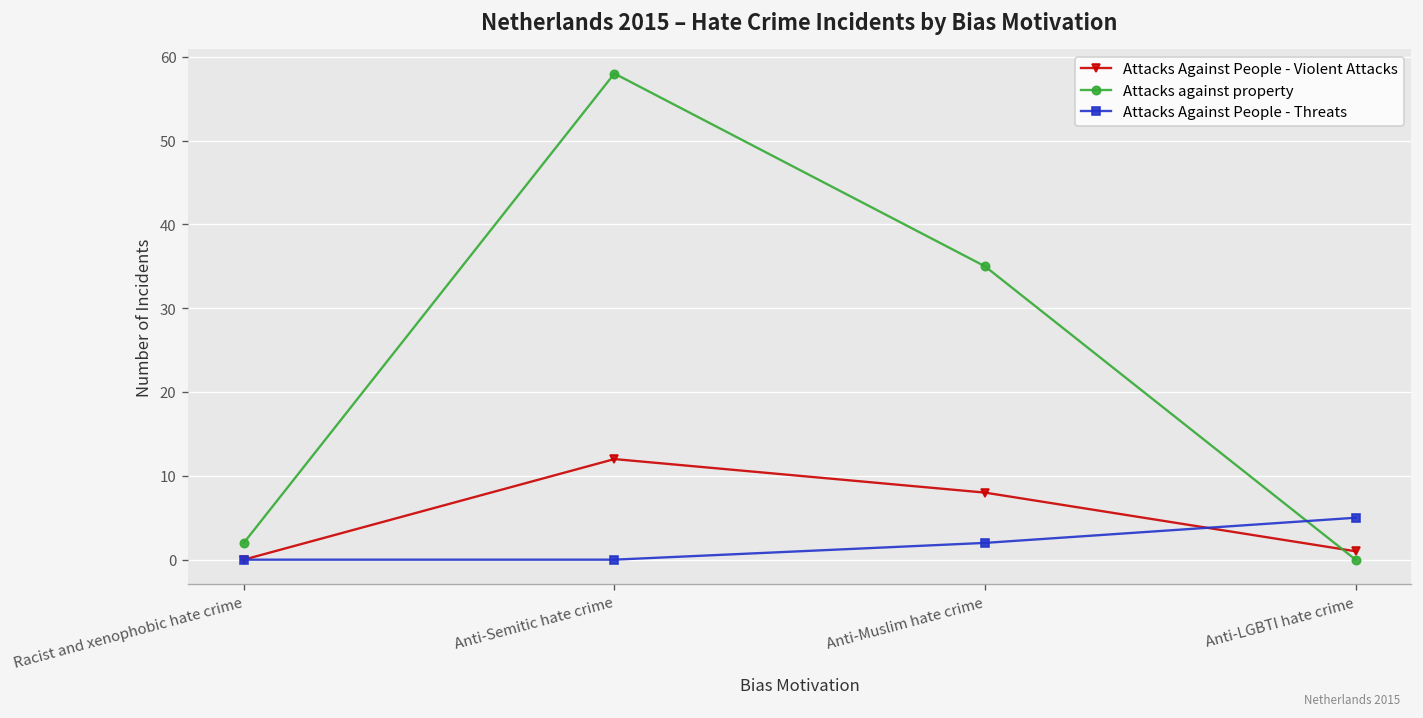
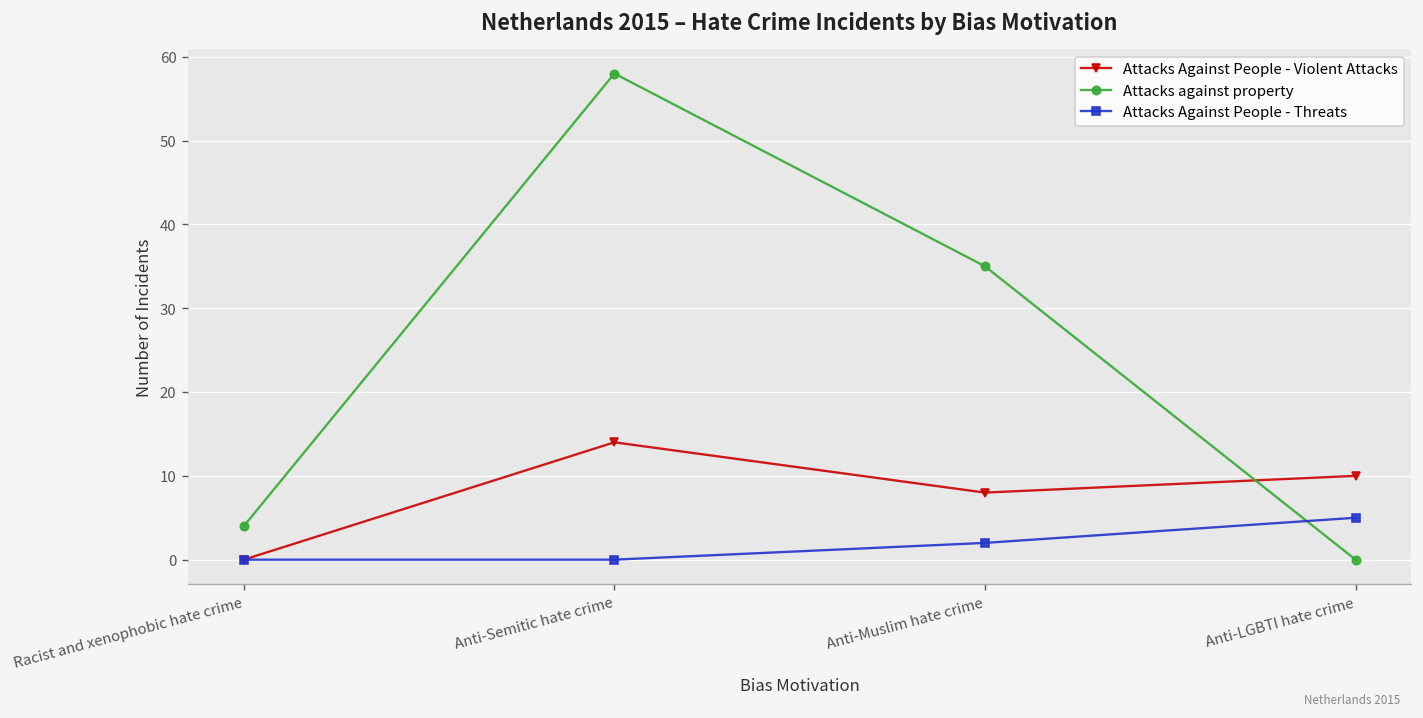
  {
    "Attacks Against People - Violent Attacks": {
-     "Anti-Semitic hate crime": 12,
+     "Anti-Semitic hate crime": 14,
      "Anti-Muslim hate crime": 8,
-     "Anti-LGBTI hate crime": 1
+     "Anti-LGBTI hate crime": 10
    },
    "Attacks against property": {
-     "Racist and xenophobic hate crime": 2,
+     "Racist and xenophobic hate crime": 4,
      "Anti-Semitic hate crime": 58,
      "Anti-Muslim hate crime": 35,
      "Anti-LGBTI hate crime": 0
    },
    "Attacks Against People - Threats": {
      "Anti-Semitic hate crime": 0,
      "Anti-Muslim hate crime": 2,
      "Anti-LGBTI hate crime": 5
    }
  }
